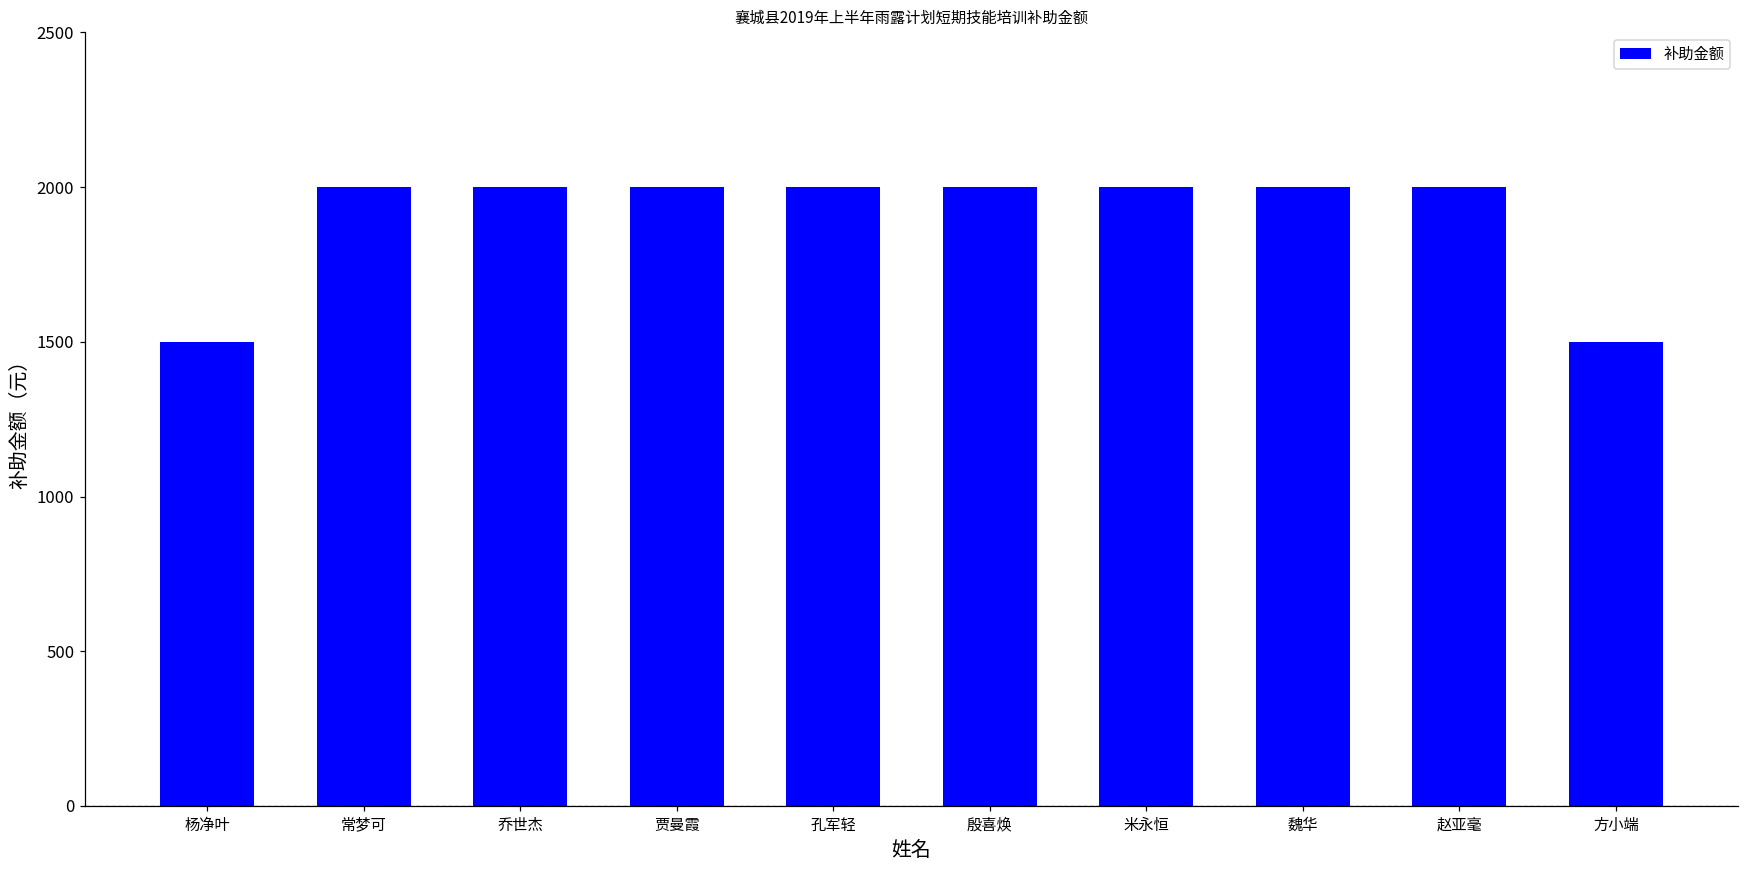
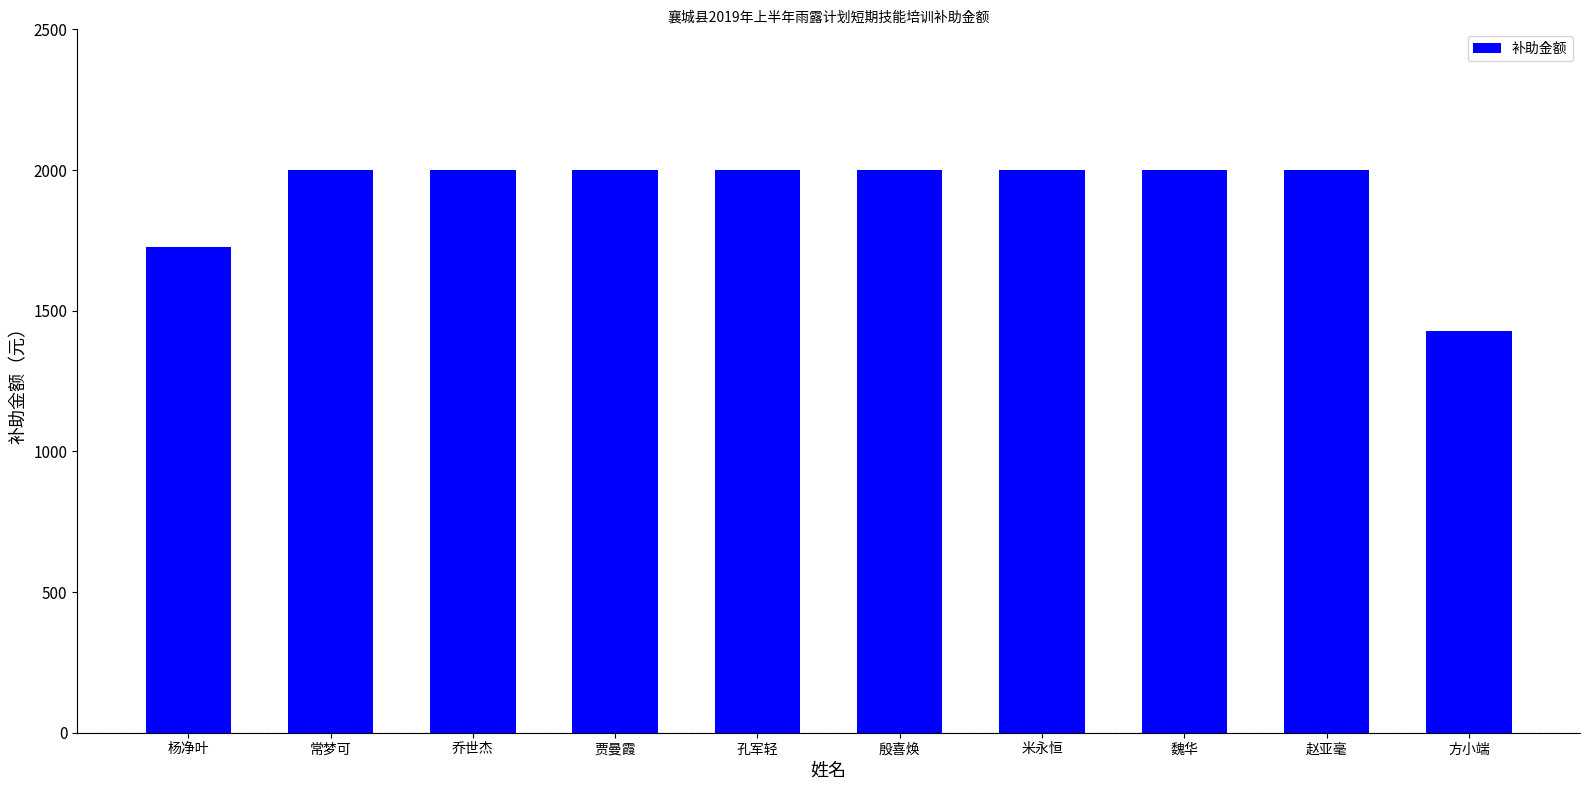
  {
-   "杨净叶": 1500,
+   "杨净叶": 1730,
    "常梦可": 2000,
    "乔世杰": 2000,
    "贾曼霞": 2000,
    "孔军轻": 2000,
    "殷喜焕": 2000,
    "米永恒": 2000,
    "魏华": 2000,
    "赵亚毫": 2000,
-   "方小端": 1500
+   "方小端": 1430
  }
